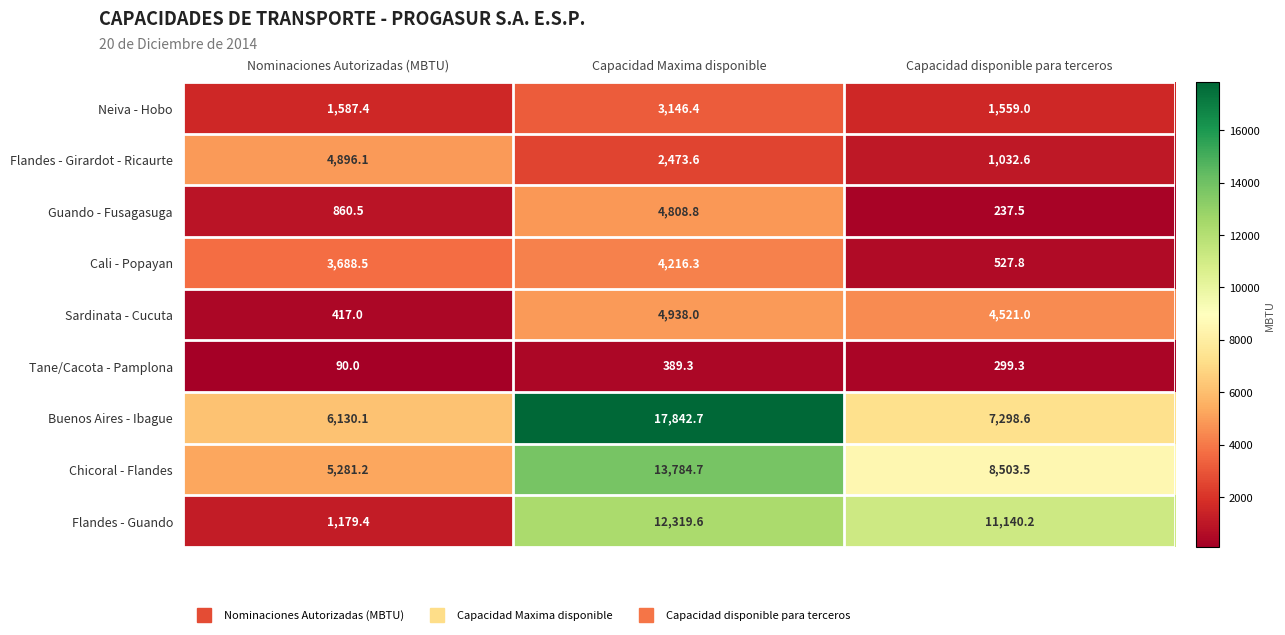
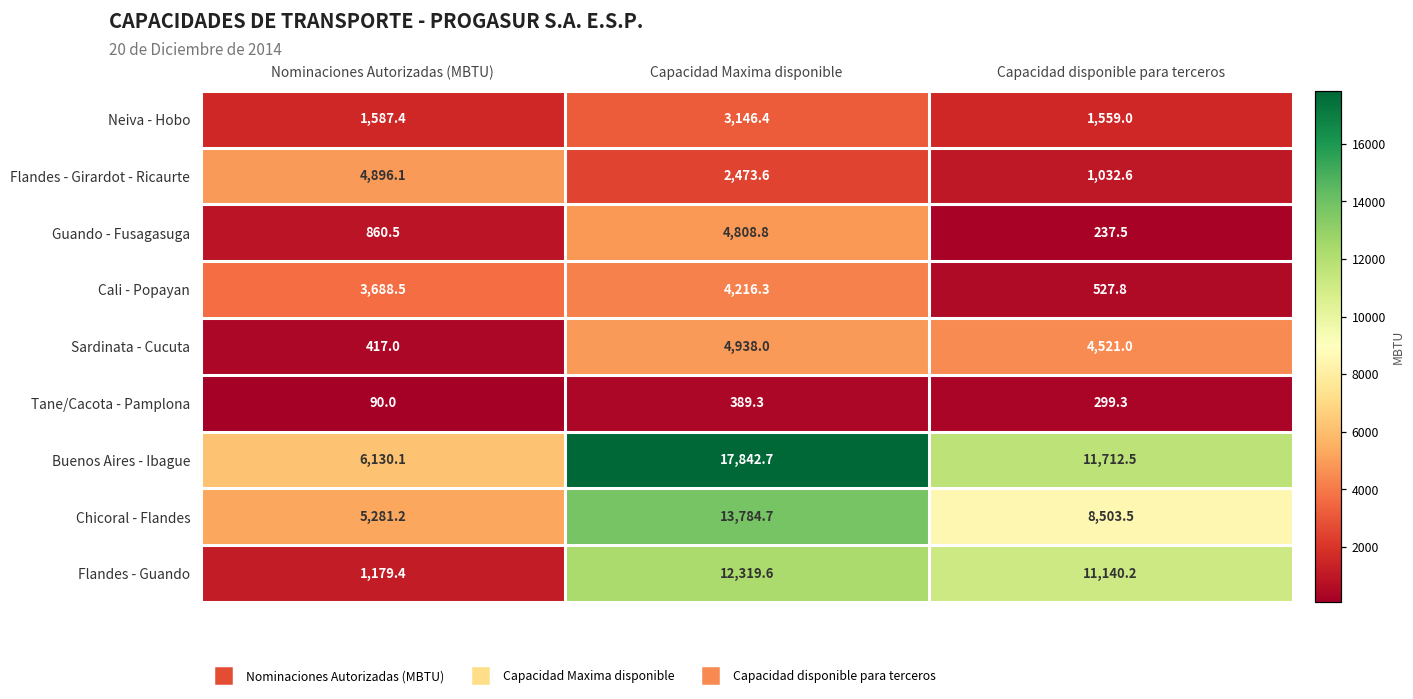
  {
    "Neiva - Hobo": {
      "Nominaciones Autorizadas (MBTU)": "1,587.4",
      "Capacidad Maxima disponible": "3,146.4",
      "Capacidad disponible para terceros": "1,559.0"
    },
    "Flandes - Girardot - Ricaurte": {
      "Nominaciones Autorizadas (MBTU)": "4,896.1",
      "Capacidad Maxima disponible": "2,473.6",
      "Capacidad disponible para terceros": "1,032.6"
    },
    "Guando - Fusagasuga": {
      "Nominaciones Autorizadas (MBTU)": "860.5",
      "Capacidad Maxima disponible": "4,808.8",
      "Capacidad disponible para terceros": "237.5"
    },
    "Cali - Popayan": {
      "Nominaciones Autorizadas (MBTU)": "3,688.5",
      "Capacidad Maxima disponible": "4,216.3",
      "Capacidad disponible para terceros": "527.8"
    },
    "Sardinata - Cucuta": {
      "Nominaciones Autorizadas (MBTU)": "417.0",
      "Capacidad Maxima disponible": "4,938.0",
      "Capacidad disponible para terceros": "4,521.0"
    },
    "Tane/Cacota - Pamplona": {
      "Nominaciones Autorizadas (MBTU)": "90.0",
      "Capacidad Maxima disponible": "389.3",
      "Capacidad disponible para terceros": "299.3"
    },
    "Buenos Aires - Ibague": {
      "Nominaciones Autorizadas (MBTU)": "6,130.1",
      "Capacidad Maxima disponible": "17,842.7",
-     "Capacidad disponible para terceros": "7,298.6"
+     "Capacidad disponible para terceros": "11,712.5"
    },
    "Chicoral - Flandes": {
      "Nominaciones Autorizadas (MBTU)": "5,281.2",
      "Capacidad Maxima disponible": "13,784.7",
      "Capacidad disponible para terceros": "8,503.5"
    },
    "Flandes - Guando": {
      "Nominaciones Autorizadas (MBTU)": "1,179.4",
      "Capacidad Maxima disponible": "12,319.6",
      "Capacidad disponible para terceros": "11,140.2"
    }
  }
